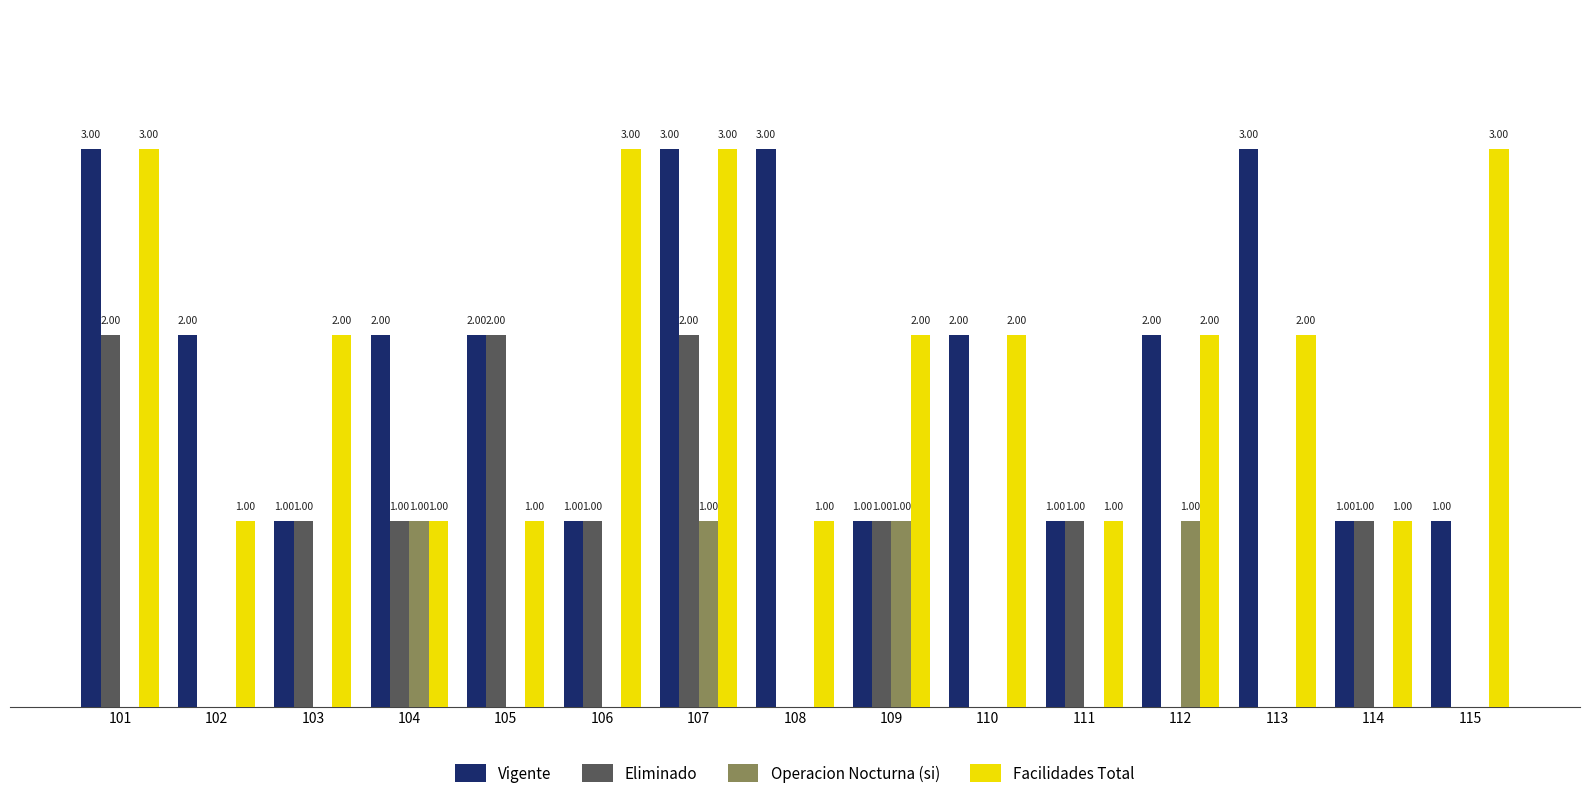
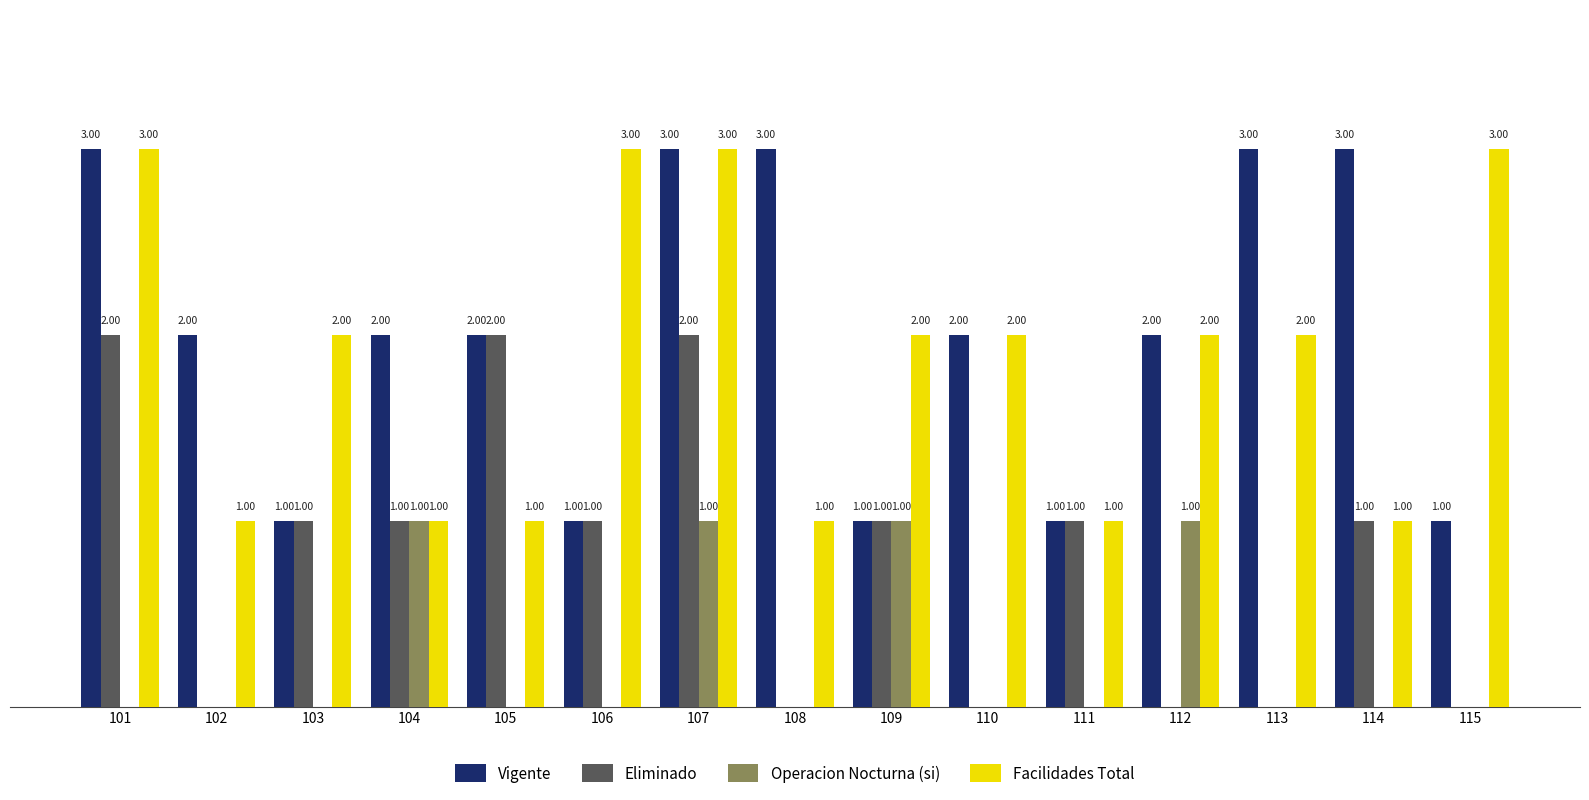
  {
    "Vigente": {
      "101": 3.00,
      "102": 2.00,
      "103": 1.00,
      "104": 2.00,
      "105": 2.00,
      "106": 1.00,
      "107": 3.00,
      "108": 3.00,
      "109": 1.00,
      "110": 2.00,
      "111": 1.00,
      "112": 2.00,
      "113": 3.00,
-     "114": 1.00,
+     "114": 3.00,
      "115": 1.00
    },
    "Eliminado": {
      "101": 2.00,
      "103": 1.00,
      "104": 1.00,
      "105": 2.00,
      "106": 1.00,
      "107": 2.00,
      "109": 1.00,
      "111": 1.00,
      "114": 1.00
    },
    "Operacion Nocturna (si)": {
      "104": 1.00,
      "107": 1.00,
      "109": 1.00,
      "112": 1.00
    },
    "Facilidades Total": {
      "101": 3.00,
      "102": 1.00,
      "103": 2.00,
      "104": 1.00,
      "105": 1.00,
      "106": 3.00,
      "107": 3.00,
      "108": 1.00,
      "109": 2.00,
      "110": 2.00,
      "111": 1.00,
      "112": 2.00,
      "113": 2.00,
      "114": 1.00,
      "115": 3.00
    }
  }
